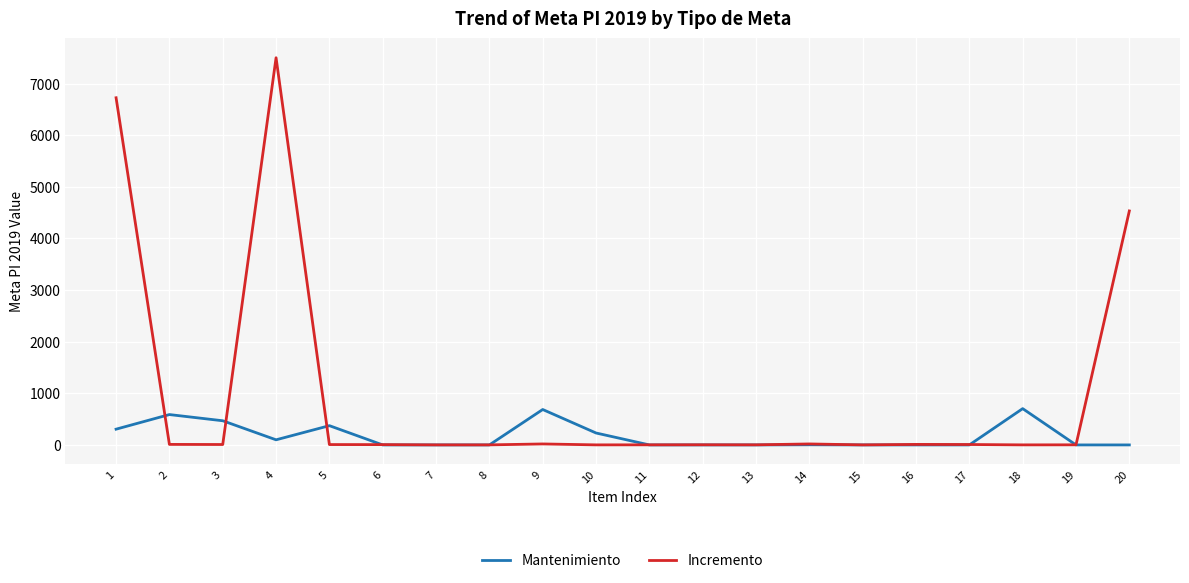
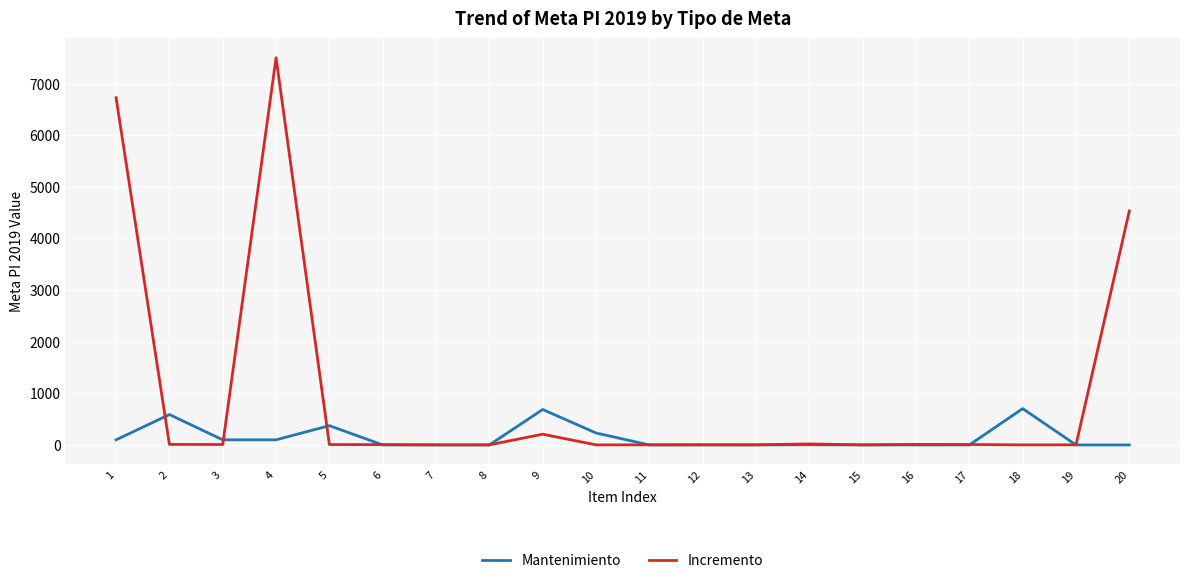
  {
    "Mantenimiento": {
-     "1": 300,
+     "1": 100,
      "2": 600,
-     "3": 500,
+     "3": 100,
      "4": 100,
      "5": 400,
      "9": 700,
      "10": 200,
      "18": 700,
      "20": 0
    },
    "Incremento": {
      "1": 6700,
      "2": 0,
      "3": 0,
      "4": 7500,
      "5": 0,
-     "9": 0,
+     "9": 200,
      "10": 0,
      "18": 0,
      "20": 4500
    }
  }
